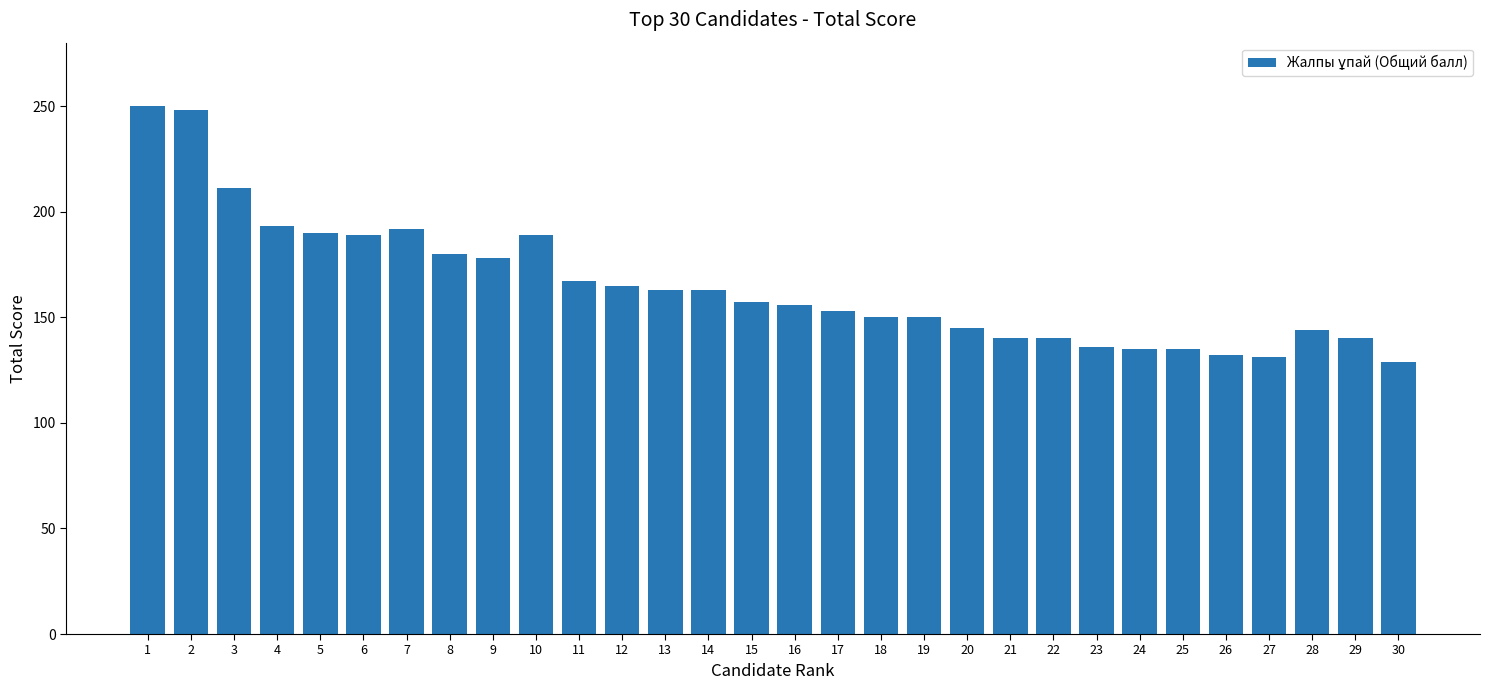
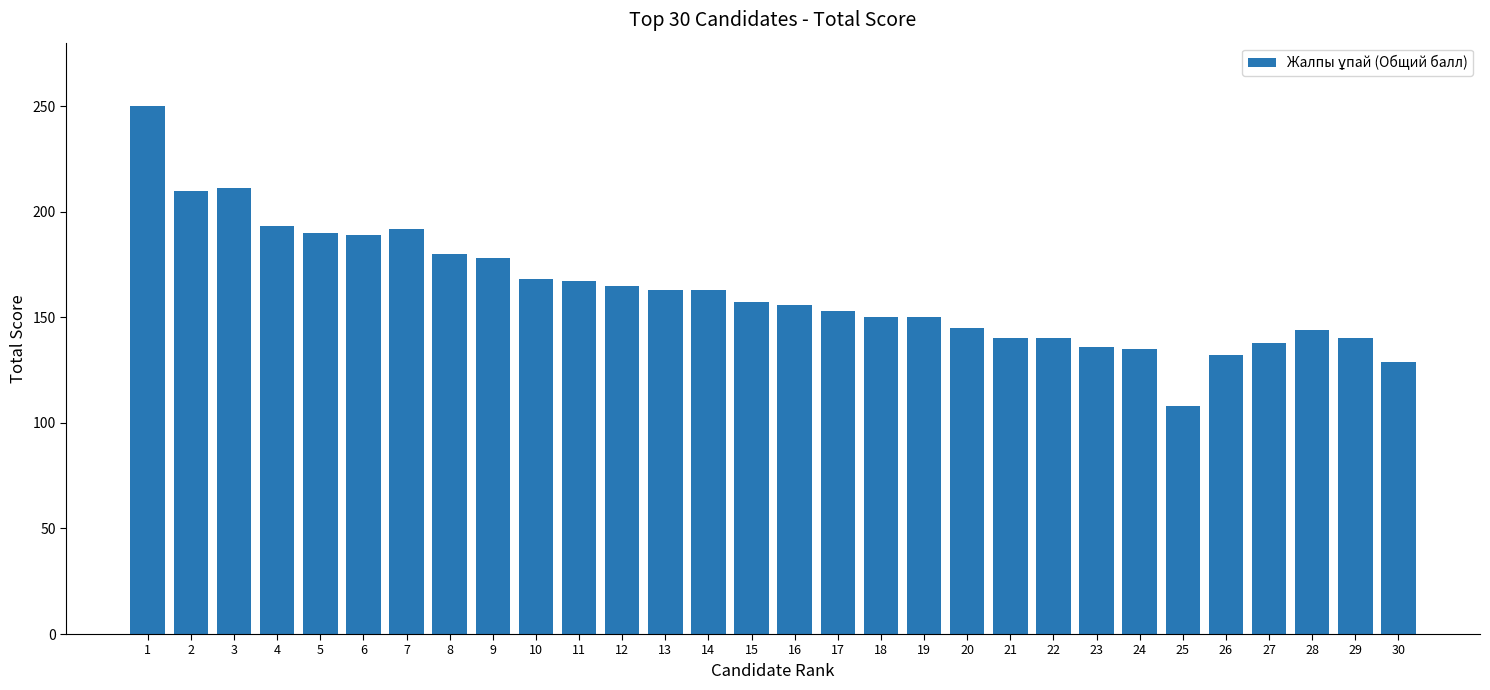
  {
    "1": 250,
-   "2": 248,
+   "2": 210,
    "3": 211,
    "4": 193,
    "5": 190,
    "6": 189,
    "7": 192,
    "8": 180,
    "9": 178,
-   "10": 189,
+   "10": 168,
    "11": 167,
    "12": 165,
    "13": 163,
    "14": 163,
    "15": 157,
    "16": 156,
    "17": 153,
    "18": 150,
    "19": 150,
    "20": 145,
    "21": 140,
    "22": 140,
    "23": 136,
    "24": 135,
-   "25": 135,
+   "25": 108,
    "26": 132,
-   "27": 131,
+   "27": 138,
    "28": 144,
    "29": 140,
    "30": 129
  }
